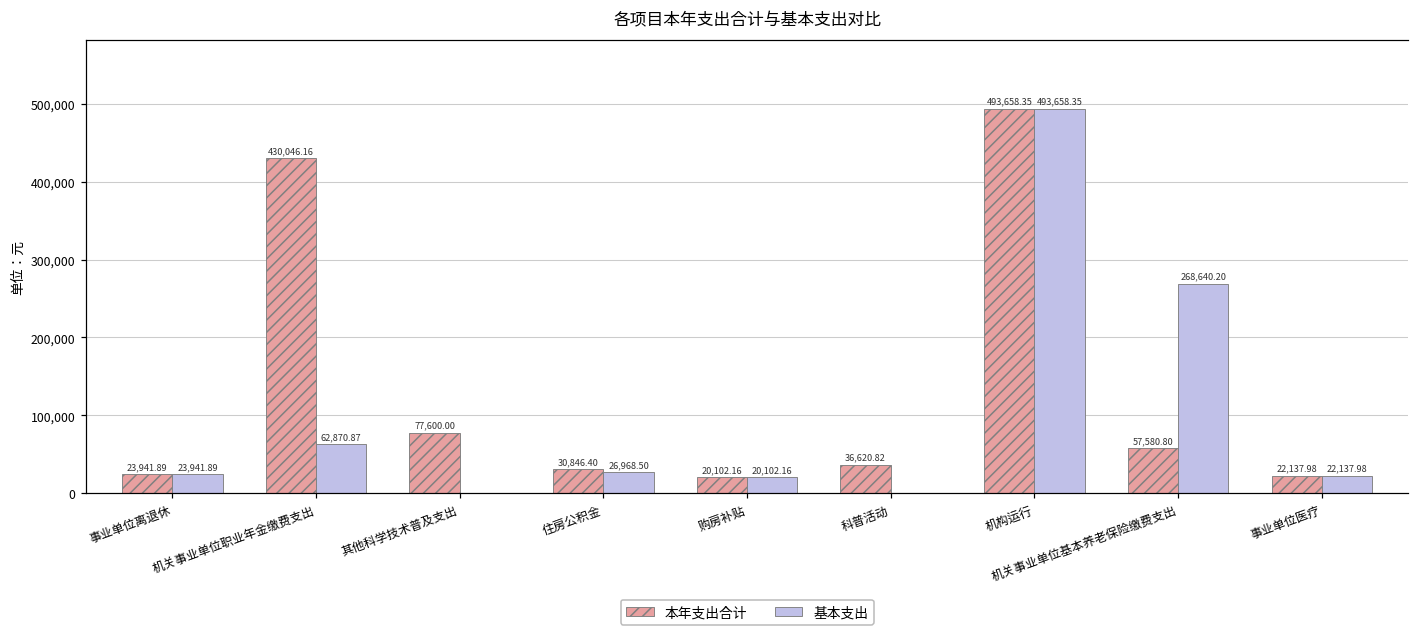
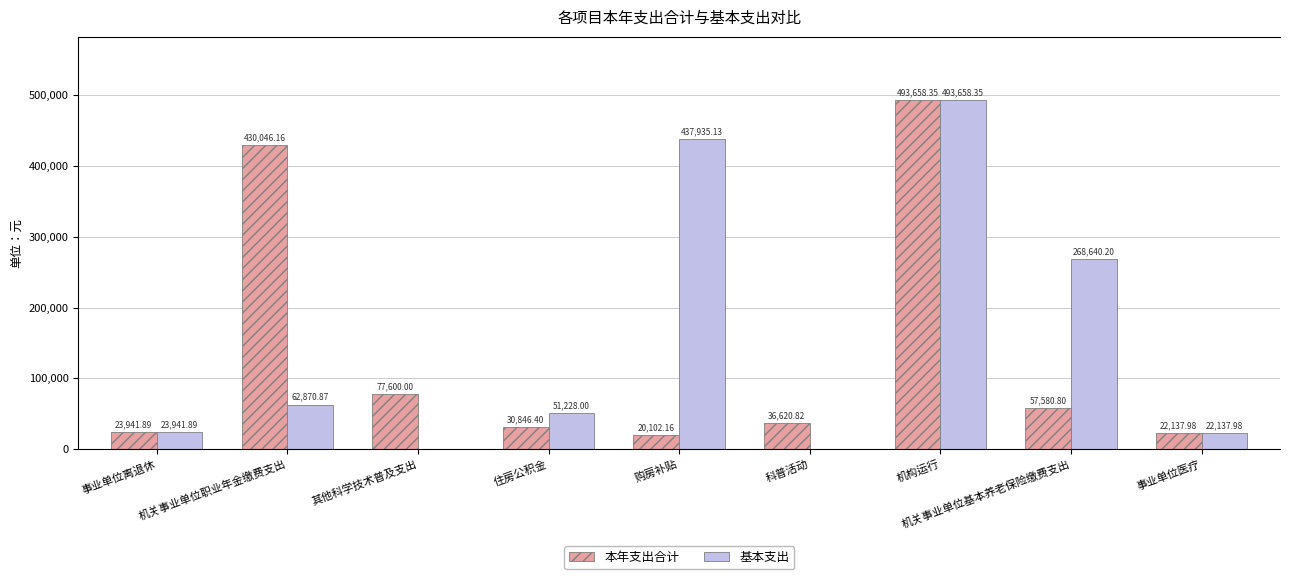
  {
    "本年支出合计": {
      "事业单位离退休": "23,941.89",
      "机关事业单位职业年金缴费支出": "430,046.16",
      "其他科学技术普及支出": "77,600.00",
      "住房公积金": "30,846.40",
      "购房补贴": "20,102.16",
      "科普活动": "36,620.82",
      "机构运行": "493,658.35",
      "机关事业单位基本养老保险缴费支出": "57,580.80",
      "事业单位医疗": "22,137.98"
    },
    "基本支出": {
      "事业单位离退休": "23,941.89",
      "机关事业单位职业年金缴费支出": "62,870.87",
-     "住房公积金": "26,968.50",
-     "购房补贴": "20,102.16",
+     "住房公积金": "51,228.00",
+     "购房补贴": "437,935.13",
      "机构运行": "493,658.35",
      "机关事业单位基本养老保险缴费支出": "268,640.20",
      "事业单位医疗": "22,137.98"
    }
  }
